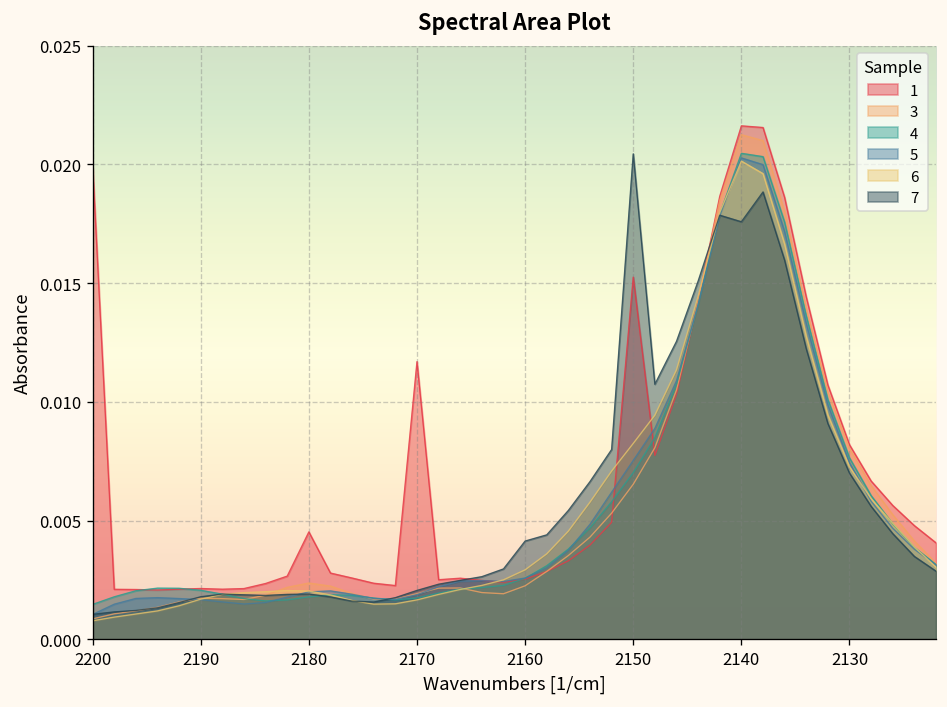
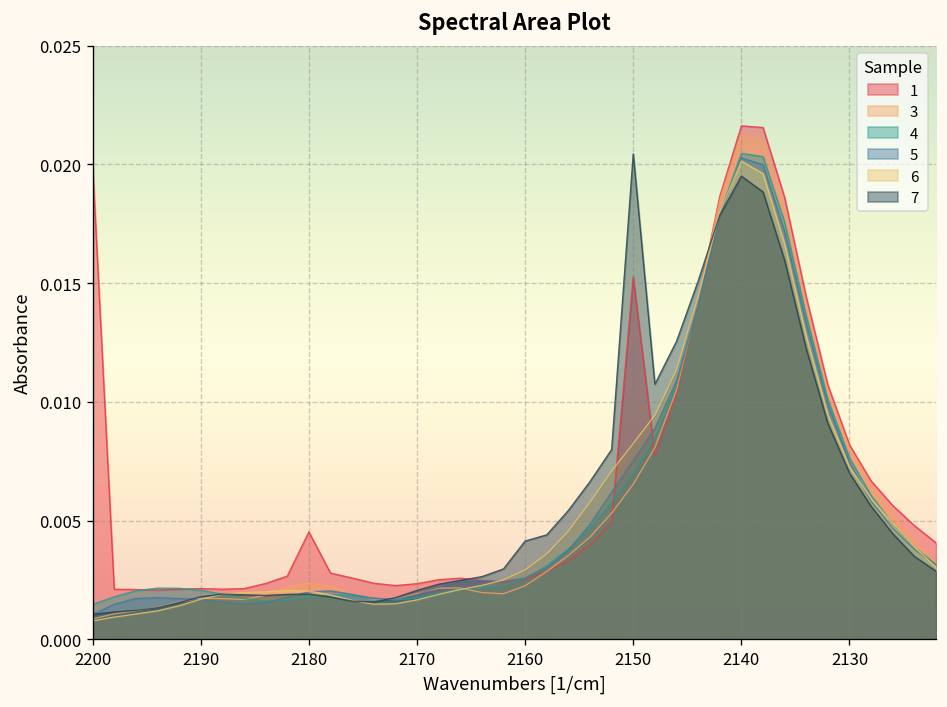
  {
    "1": {
      "2200": 0.0200,
      "2180": 0.0045,
-     "2170": 0.0117,
+     "2170": 0.0023,
      "2150": 0.0153,
      "2140": 0.0216,
      "2130": 0.0082
    },
    "7": {
      "2170": 0.0021,
      "2160": 0.0041,
      "2150": 0.0204,
-     "2140": 0.0176,
+     "2140": 0.0195,
      "2130": 0.0070
    }
  }
